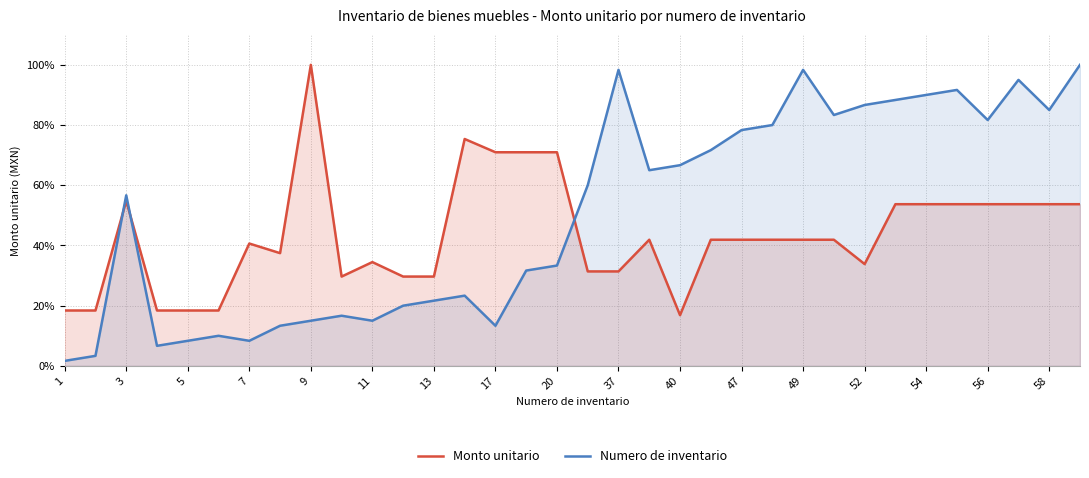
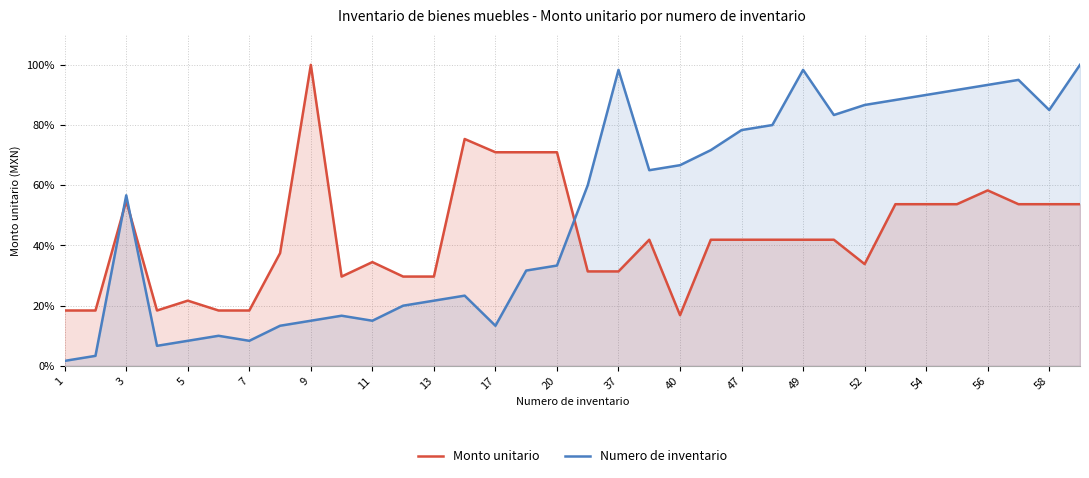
  {
    "Monto unitario": {
      "1": "18%",
      "3": "55%",
-     "5": "18%",
-     "7": "41%",
+     "5": "22%",
+     "7": "18%",
      "9": "100%",
      "11": "34%",
      "13": "30%",
      "17": "71%",
      "20": "71%",
      "37": "31%",
      "40": "17%",
      "47": "42%",
      "49": "42%",
      "52": "34%",
      "54": "54%",
-     "56": "54%",
+     "56": "58%",
      "58": "54%"
    },
    "Numero de inventario": {
      "1": "2%",
      "3": "57%",
      "5": "8%",
      "7": "8%",
      "9": "15%",
      "11": "15%",
      "13": "22%",
      "17": "13%",
      "20": "33%",
      "37": "98%",
      "40": "67%",
      "47": "78%",
      "49": "98%",
      "52": "87%",
      "54": "90%",
-     "56": "82%",
+     "56": "93%",
      "58": "85%"
    }
  }
